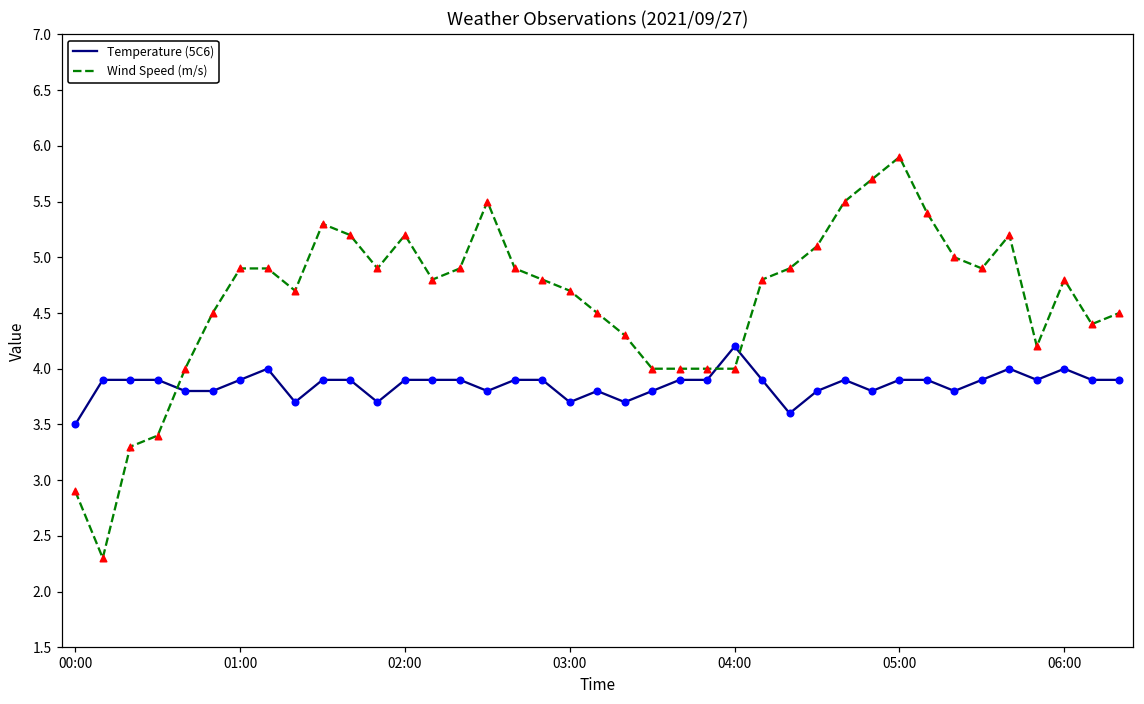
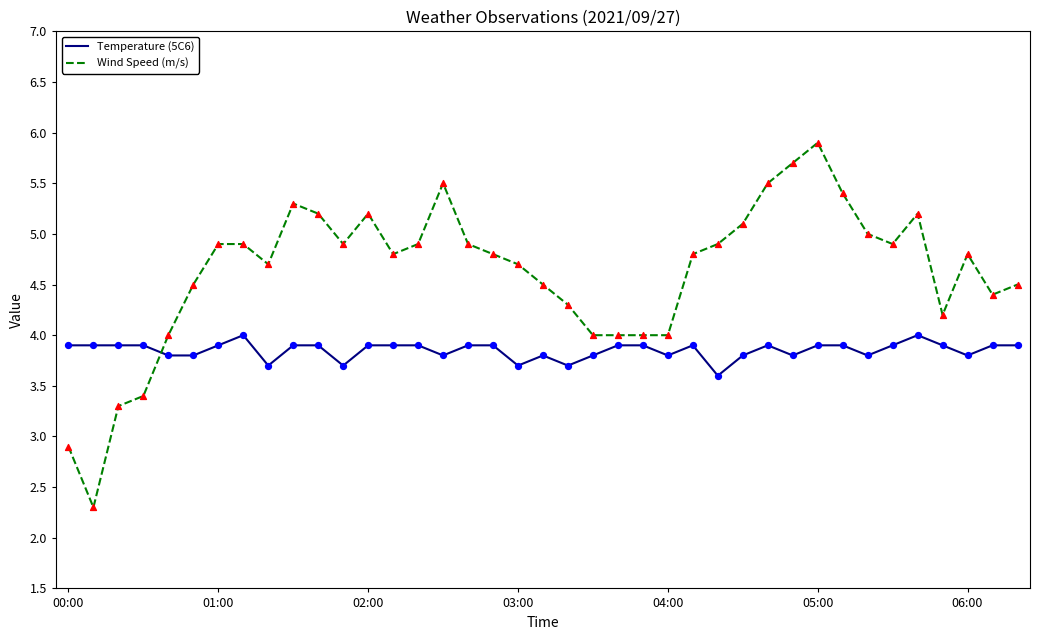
  {
    "Temperature (5C6)": {
-     "00:00": 3.5,
+     "00:00": 3.9,
      "01:00": 3.9,
      "02:00": 3.9,
      "03:00": 3.7,
-     "04:00": 4.2,
+     "04:00": 3.8,
      "05:00": 3.9,
-     "06:00": 4.0
+     "06:00": 3.8
    },
    "Wind Speed (m/s)": {
      "00:00": 2.9,
      "01:00": 4.9,
      "02:00": 5.2,
      "03:00": 4.7,
      "04:00": 4.0,
      "05:00": 5.9,
      "06:00": 4.8
    }
  }
